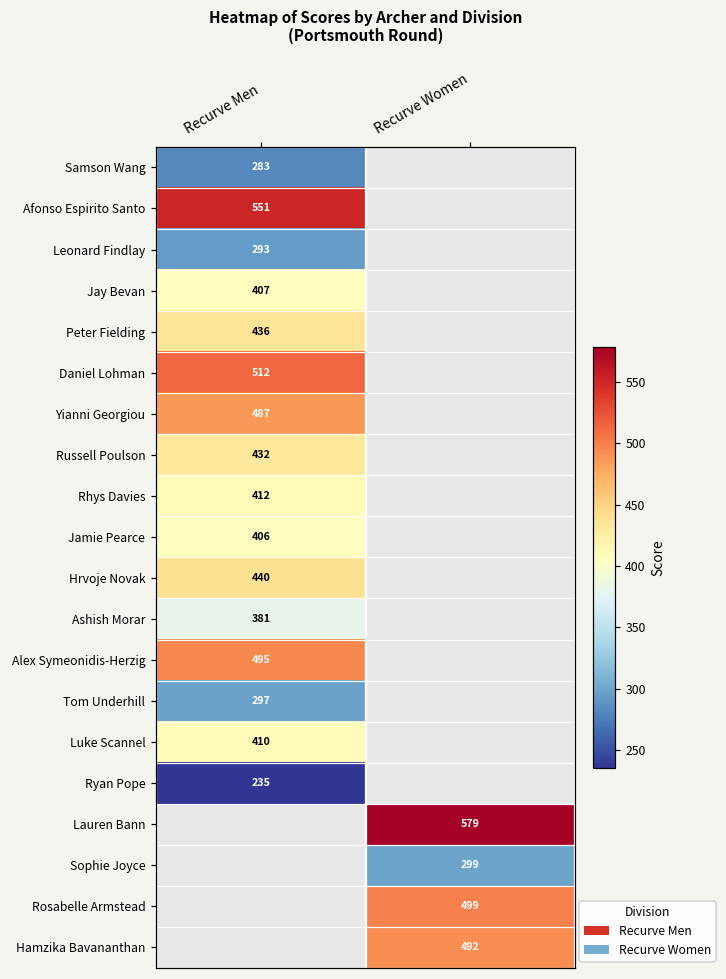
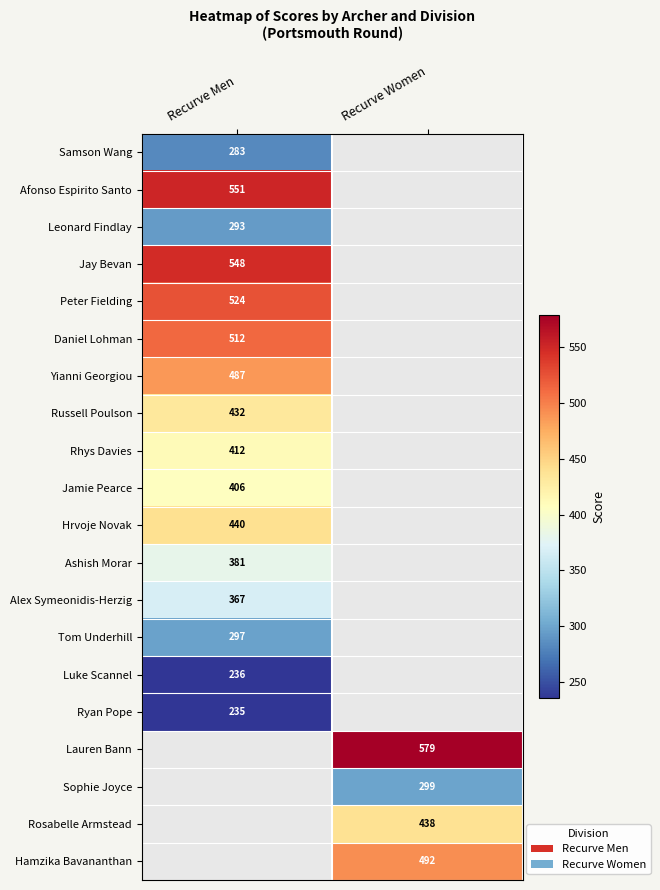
  {
    "Samson Wang": {
      "Recurve Men": 283
    },
    "Afonso Espirito Santo": {
      "Recurve Men": 551
    },
    "Leonard Findlay": {
      "Recurve Men": 293
    },
    "Jay Bevan": {
-     "Recurve Men": 407
+     "Recurve Men": 548
    },
    "Peter Fielding": {
-     "Recurve Men": 436
+     "Recurve Men": 524
    },
    "Daniel Lohman": {
      "Recurve Men": 512
    },
    "Yianni Georgiou": {
      "Recurve Men": 487
    },
    "Russell Poulson": {
      "Recurve Men": 432
    },
    "Rhys Davies": {
      "Recurve Men": 412
    },
    "Jamie Pearce": {
      "Recurve Men": 406
    },
    "Hrvoje Novak": {
      "Recurve Men": 440
    },
    "Ashish Morar": {
      "Recurve Men": 381
    },
    "Alex Symeonidis-Herzig": {
-     "Recurve Men": 495
+     "Recurve Men": 367
    },
    "Tom Underhill": {
      "Recurve Men": 297
    },
    "Luke Scannel": {
-     "Recurve Men": 410
+     "Recurve Men": 236
    },
    "Ryan Pope": {
      "Recurve Men": 235
    },
    "Lauren Bann": {
      "Recurve Women": 579
    },
    "Sophie Joyce": {
      "Recurve Women": 299
    },
    "Rosabelle Armstead": {
-     "Recurve Women": 499
+     "Recurve Women": 438
    },
    "Hamzika Bavananthan": {
      "Recurve Women": 492
    }
  }
